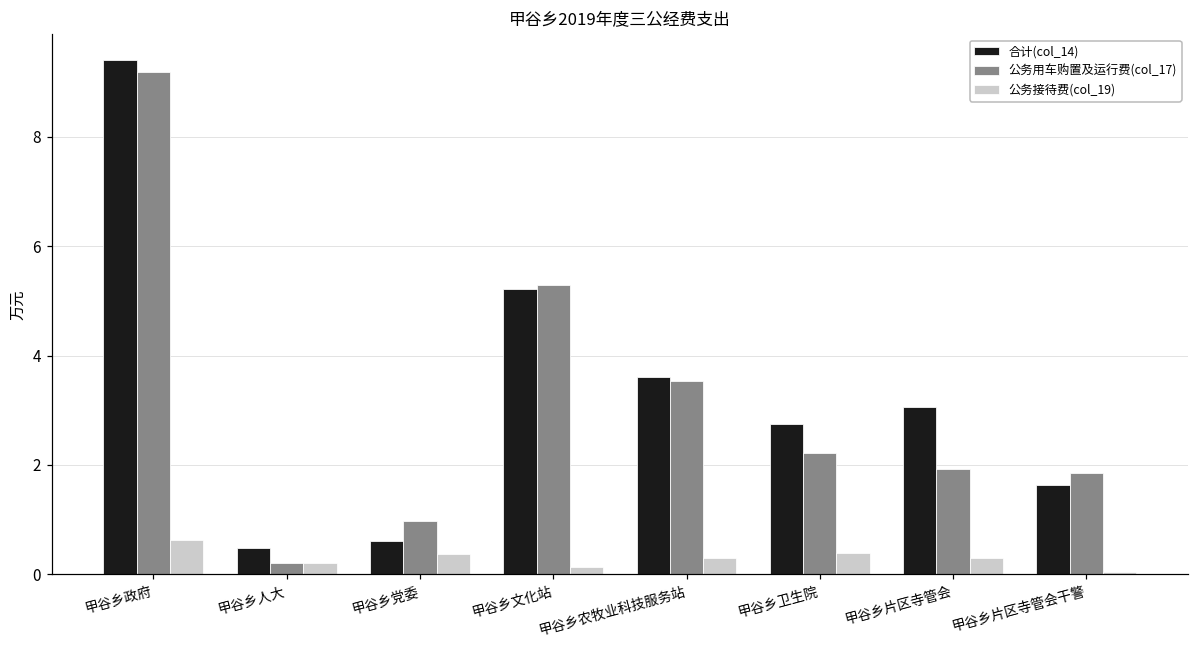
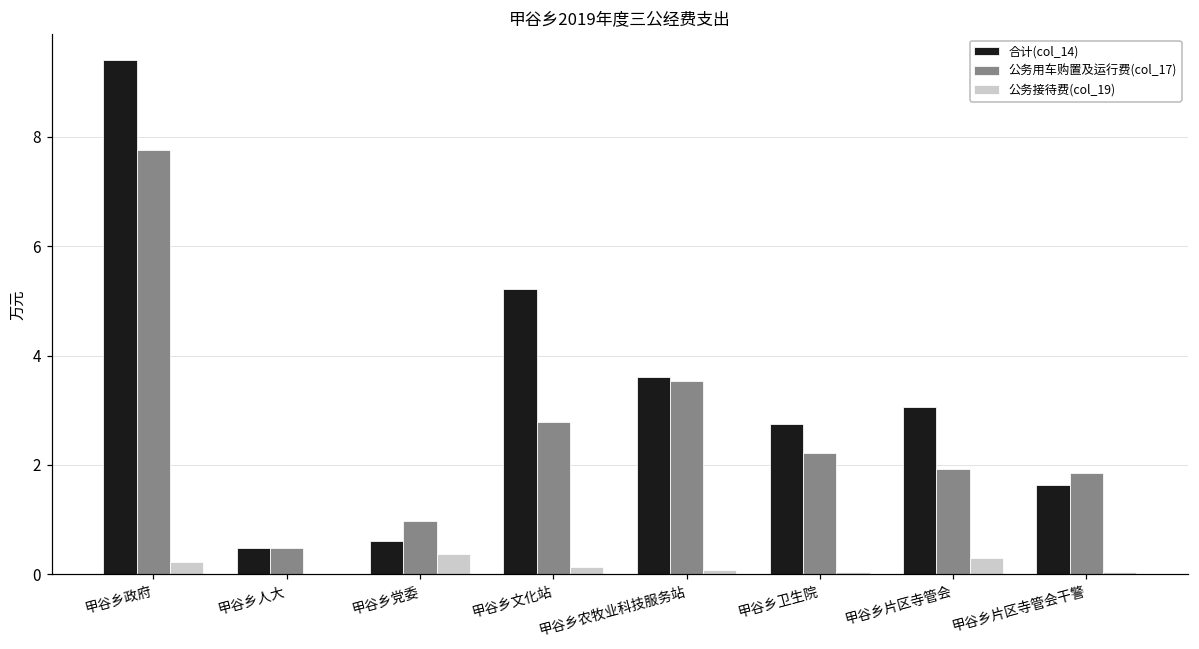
  {
    "合计(col_14)": {
      "甲谷乡政府": 9.4,
      "甲谷乡人大": 0.5,
      "甲谷乡党委": 0.6,
      "甲谷乡文化站": 5.2,
      "甲谷乡农牧业科技服务站": 3.6,
      "甲谷乡卫生院": 2.7,
      "甲谷乡片区寺管会": 3.1,
      "甲谷乡片区寺管会干警": 1.6
    },
    "公务用车购置及运行费(col_17)": {
-     "甲谷乡政府": 9.2,
-     "甲谷乡人大": 0.2,
+     "甲谷乡政府": 7.8,
+     "甲谷乡人大": 0.5,
      "甲谷乡党委": 1.0,
-     "甲谷乡文化站": 5.3,
+     "甲谷乡文化站": 2.8,
      "甲谷乡农牧业科技服务站": 3.5,
      "甲谷乡卫生院": 2.2,
      "甲谷乡片区寺管会": 1.9,
      "甲谷乡片区寺管会干警": 1.9
    },
    "公务接待费(col_19)": {
-     "甲谷乡政府": 0.6,
-     "甲谷乡人大": 0.2,
+     "甲谷乡政府": 0.2,
+     "甲谷乡人大": 0.0,
      "甲谷乡党委": 0.4,
      "甲谷乡文化站": 0.1,
-     "甲谷乡农牧业科技服务站": 0.3,
-     "甲谷乡卫生院": 0.4,
+     "甲谷乡农牧业科技服务站": 0.1,
+     "甲谷乡卫生院": 0.1,
      "甲谷乡片区寺管会": 0.3
    }
  }
